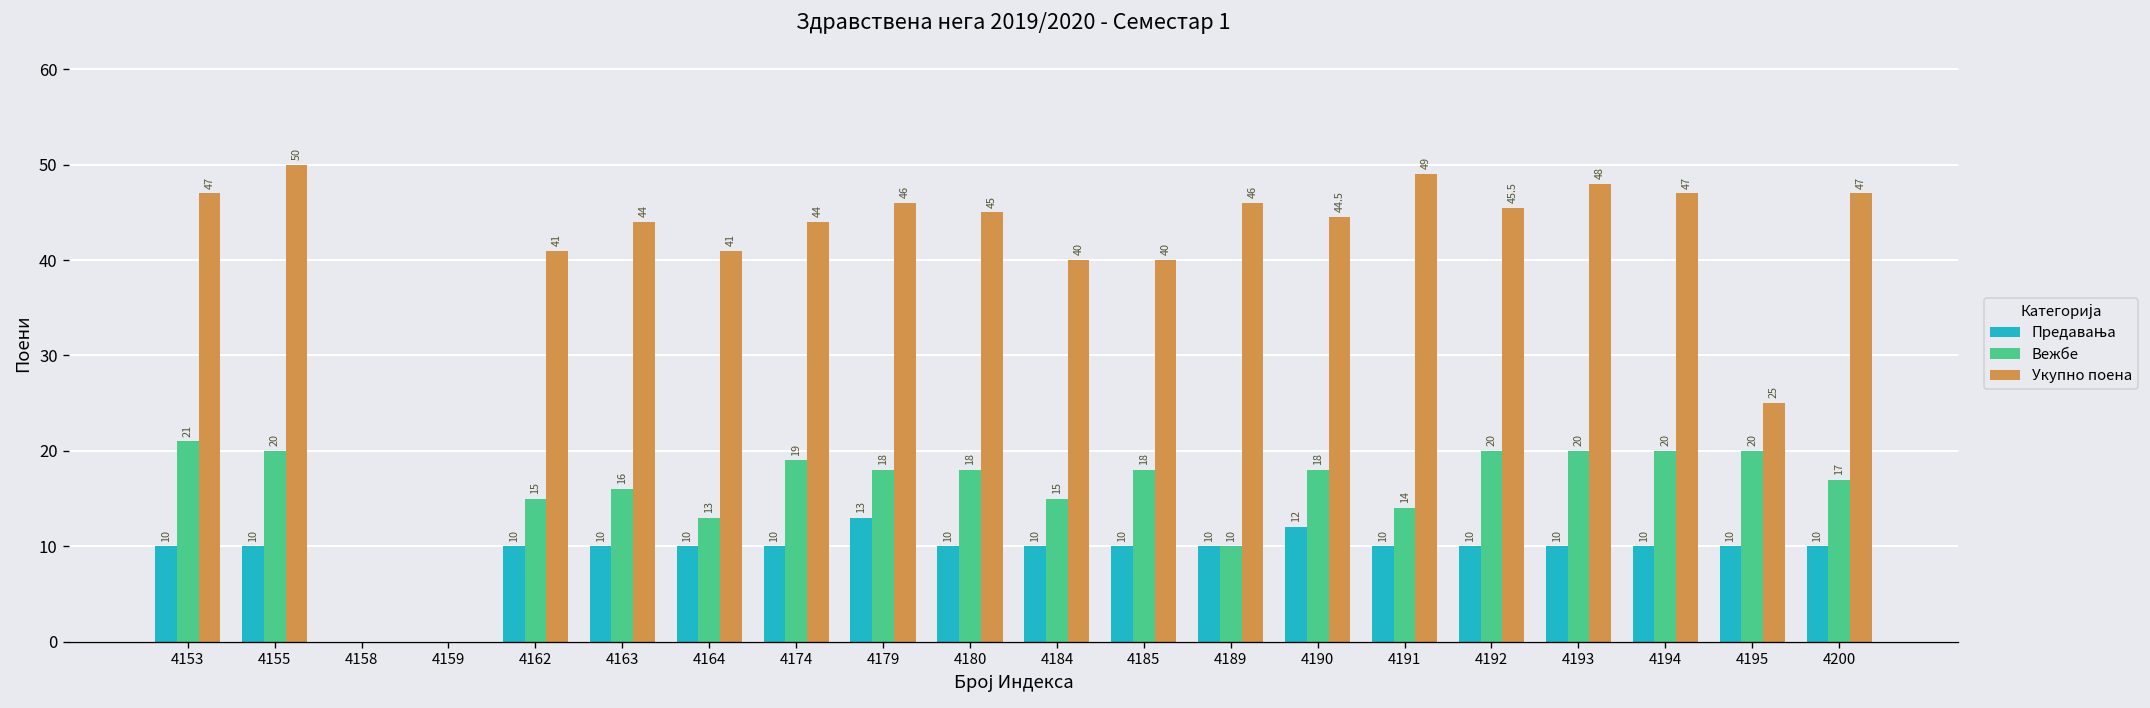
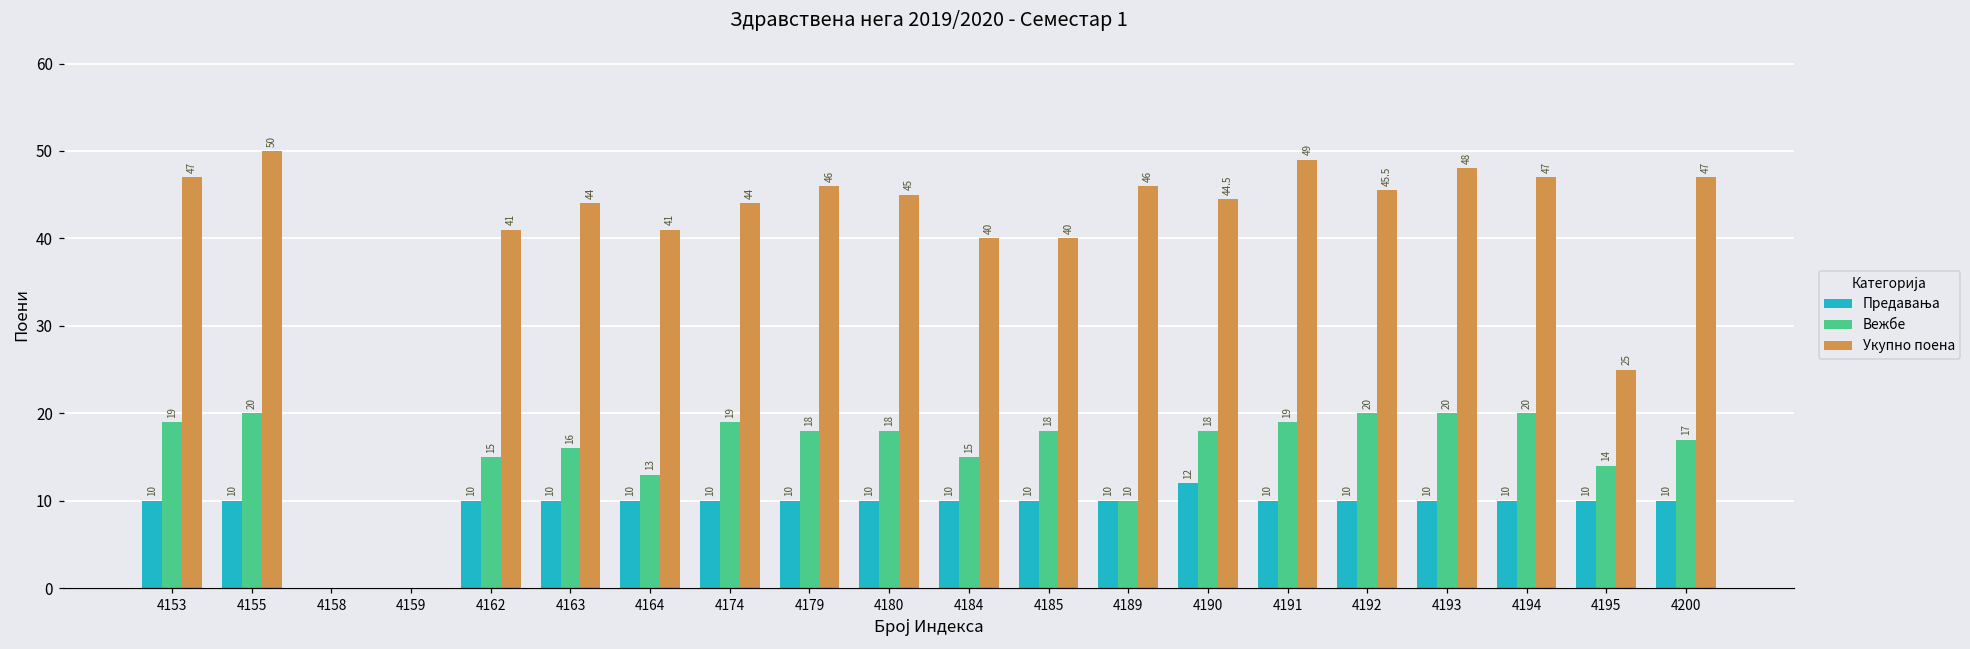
  {
    "Предавања": {
      "4153": 10,
      "4155": 10,
      "4162": 10,
      "4163": 10,
      "4164": 10,
      "4174": 10,
-     "4179": 13,
+     "4179": 10,
      "4180": 10,
      "4184": 10,
      "4185": 10,
      "4189": 10,
      "4190": 12,
      "4191": 10,
      "4192": 10,
      "4193": 10,
      "4194": 10,
      "4195": 10,
      "4200": 10
    },
    "Вежбе": {
-     "4153": 21,
+     "4153": 19,
      "4155": 20,
      "4162": 15,
      "4163": 16,
      "4164": 13,
      "4174": 19,
      "4179": 18,
      "4180": 18,
      "4184": 15,
      "4185": 18,
      "4189": 10,
      "4190": 18,
-     "4191": 14,
+     "4191": 19,
      "4192": 20,
      "4193": 20,
      "4194": 20,
-     "4195": 20,
+     "4195": 14,
      "4200": 17
    },
    "Укупно поена": {
      "4153": 47,
      "4155": 50,
      "4162": 41,
      "4163": 44,
      "4164": 41,
      "4174": 44,
      "4179": 46,
      "4180": 45,
      "4184": 40,
      "4185": 40,
      "4189": 46,
      "4190": 44.5,
      "4191": 49,
      "4192": 45.5,
      "4193": 48,
      "4194": 47,
      "4195": 25,
      "4200": 47
    }
  }
